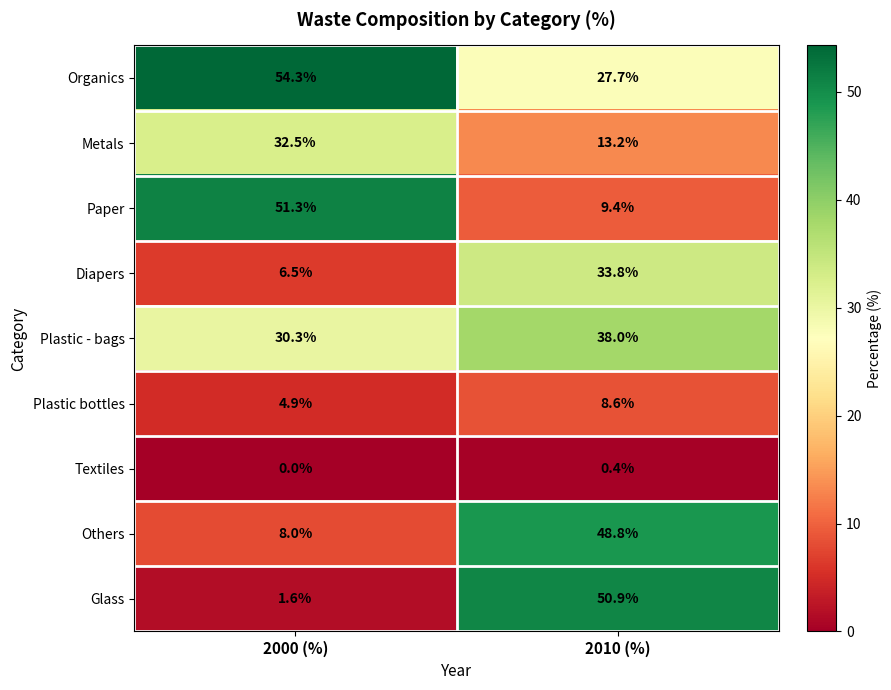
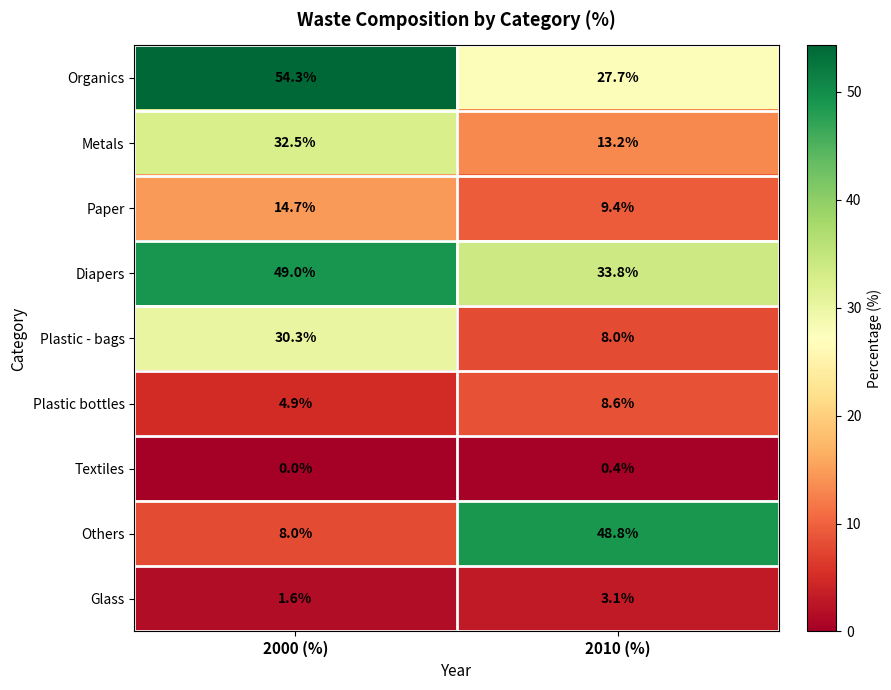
  {
    "Organics": {
      "2000 (%)": "54.3%",
      "2010 (%)": "27.7%"
    },
    "Metals": {
      "2000 (%)": "32.5%",
      "2010 (%)": "13.2%"
    },
    "Paper": {
-     "2000 (%)": "51.3%",
+     "2000 (%)": "14.7%",
      "2010 (%)": "9.4%"
    },
    "Diapers": {
-     "2000 (%)": "6.5%",
+     "2000 (%)": "49.0%",
      "2010 (%)": "33.8%"
    },
    "Plastic - bags": {
      "2000 (%)": "30.3%",
-     "2010 (%)": "38.0%"
+     "2010 (%)": "8.0%"
    },
    "Plastic bottles": {
      "2000 (%)": "4.9%",
      "2010 (%)": "8.6%"
    },
    "Textiles": {
      "2000 (%)": "0.0%",
      "2010 (%)": "0.4%"
    },
    "Others": {
      "2000 (%)": "8.0%",
      "2010 (%)": "48.8%"
    },
    "Glass": {
      "2000 (%)": "1.6%",
-     "2010 (%)": "50.9%"
+     "2010 (%)": "3.1%"
    }
  }
